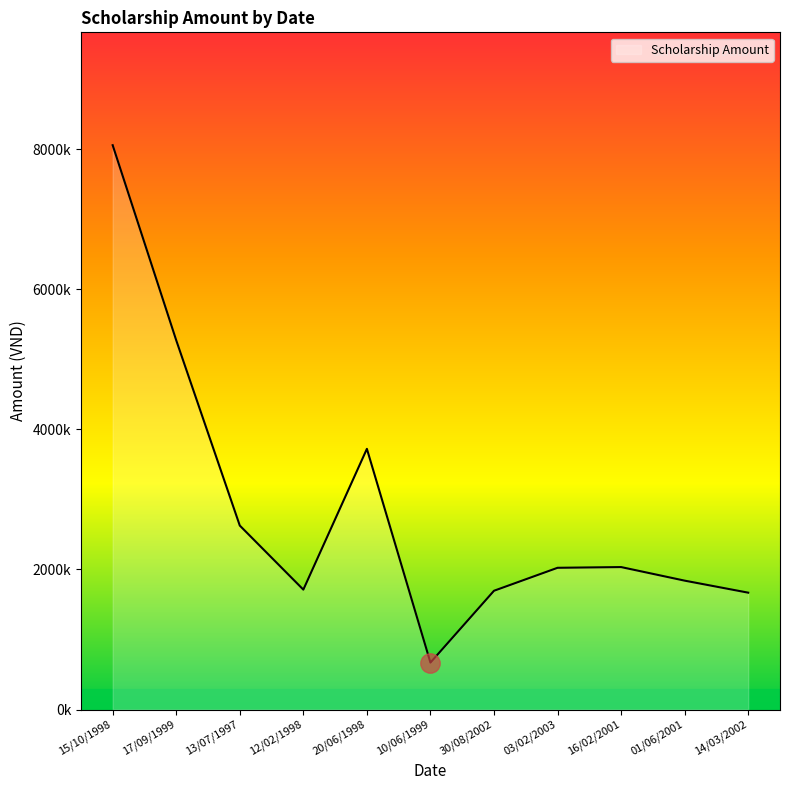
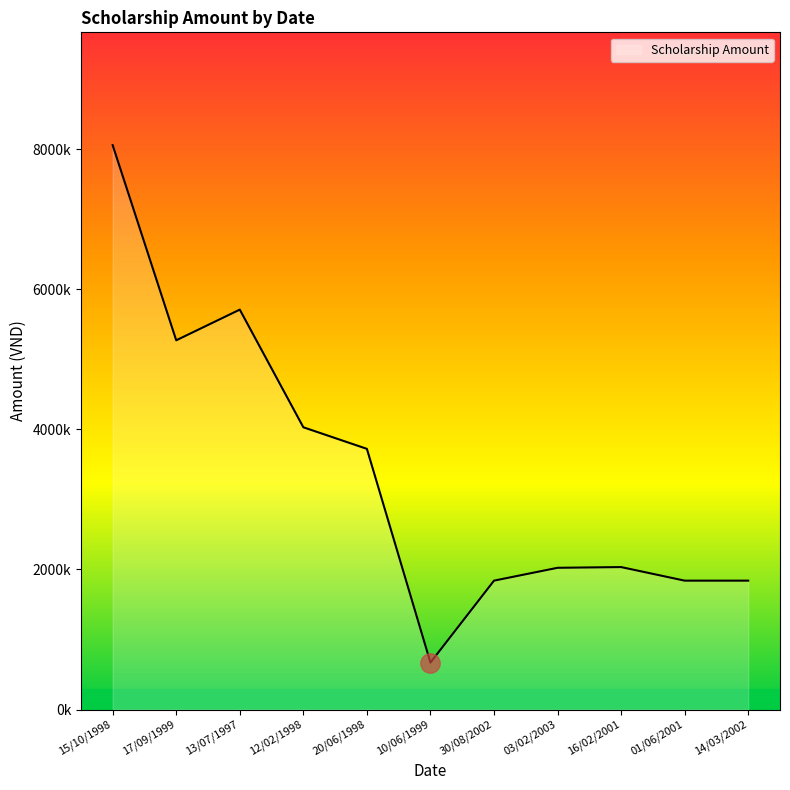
  {
    "Scholarship Amount": {
      "15/10/1998": 8100000,
      "17/09/1999": 5300000,
-     "13/07/1997": 2600000,
-     "12/02/1998": 1700000,
+     "13/07/1997": 5700000,
+     "12/02/1998": 4000000,
      "20/06/1998": 3700000,
-     "30/08/2002": 1700000,
+     "30/08/2002": 1800000,
      "03/02/2003": 2000000,
      "16/02/2001": 2000000,
      "01/06/2001": 1800000,
-     "14/03/2002": 1700000
+     "14/03/2002": 1800000
    }
  }
